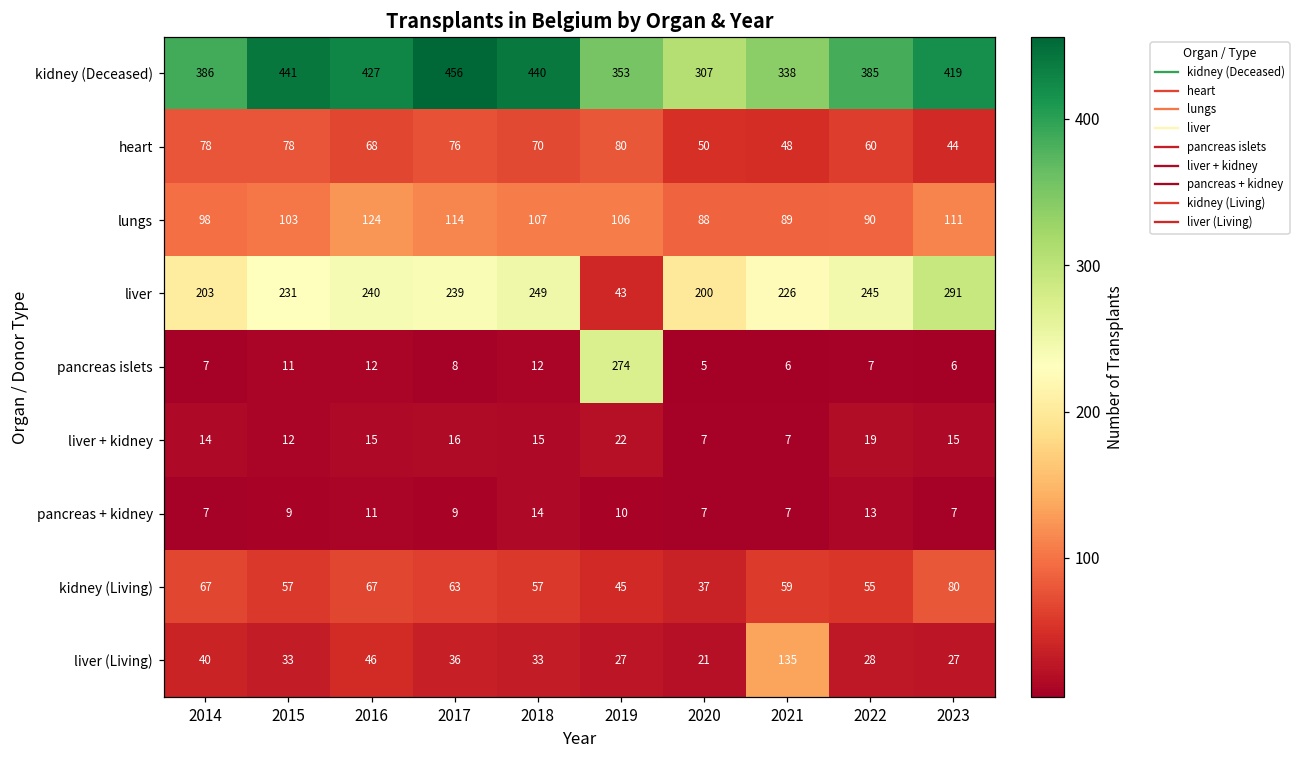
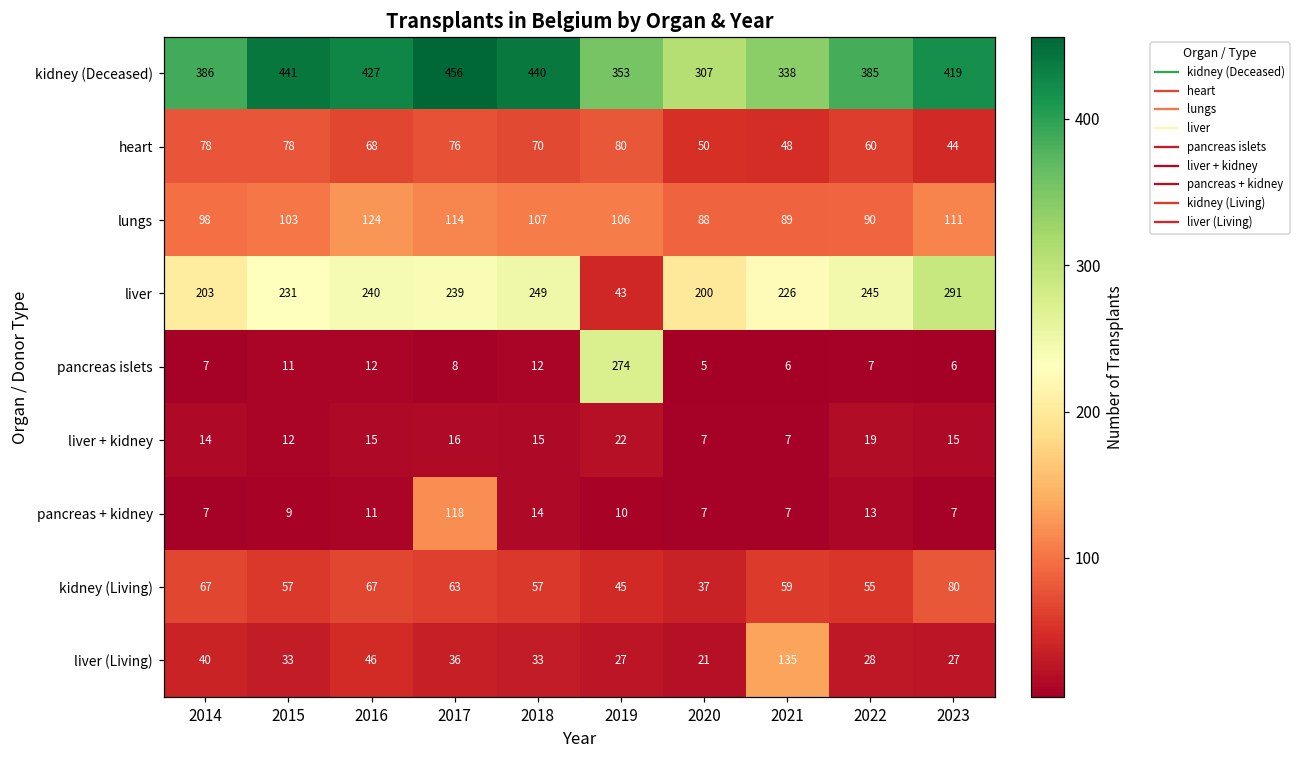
  {
    "kidney (Deceased)": {
      "2014": 386,
      "2015": 441,
      "2016": 427,
      "2017": 456,
      "2018": 440,
      "2019": 353,
      "2020": 307,
      "2021": 338,
      "2022": 385,
      "2023": 419
    },
    "heart": {
      "2014": 78,
      "2015": 78,
      "2016": 68,
      "2017": 76,
      "2018": 70,
      "2019": 80,
      "2020": 50,
      "2021": 48,
      "2022": 60,
      "2023": 44
    },
    "lungs": {
      "2014": 98,
      "2015": 103,
      "2016": 124,
      "2017": 114,
      "2018": 107,
      "2019": 106,
      "2020": 88,
      "2021": 89,
      "2022": 90,
      "2023": 111
    },
    "liver": {
      "2014": 203,
      "2015": 231,
      "2016": 240,
      "2017": 239,
      "2018": 249,
      "2019": 43,
      "2020": 200,
      "2021": 226,
      "2022": 245,
      "2023": 291
    },
    "pancreas islets": {
      "2014": 7,
      "2015": 11,
      "2016": 12,
      "2017": 8,
      "2018": 12,
      "2019": 274,
      "2020": 5,
      "2021": 6,
      "2022": 7,
      "2023": 6
    },
    "liver + kidney": {
      "2014": 14,
      "2015": 12,
      "2016": 15,
      "2017": 16,
      "2018": 15,
      "2019": 22,
      "2020": 7,
      "2021": 7,
      "2022": 19,
      "2023": 15
    },
    "pancreas + kidney": {
      "2014": 7,
      "2015": 9,
      "2016": 11,
-     "2017": 9,
+     "2017": 118,
      "2018": 14,
      "2019": 10,
      "2020": 7,
      "2021": 7,
      "2022": 13,
      "2023": 7
    },
    "kidney (Living)": {
      "2014": 67,
      "2015": 57,
      "2016": 67,
      "2017": 63,
      "2018": 57,
      "2019": 45,
      "2020": 37,
      "2021": 59,
      "2022": 55,
      "2023": 80
    },
    "liver (Living)": {
      "2014": 40,
      "2015": 33,
      "2016": 46,
      "2017": 36,
      "2018": 33,
      "2019": 27,
      "2020": 21,
      "2021": 135,
      "2022": 28,
      "2023": 27
    }
  }
